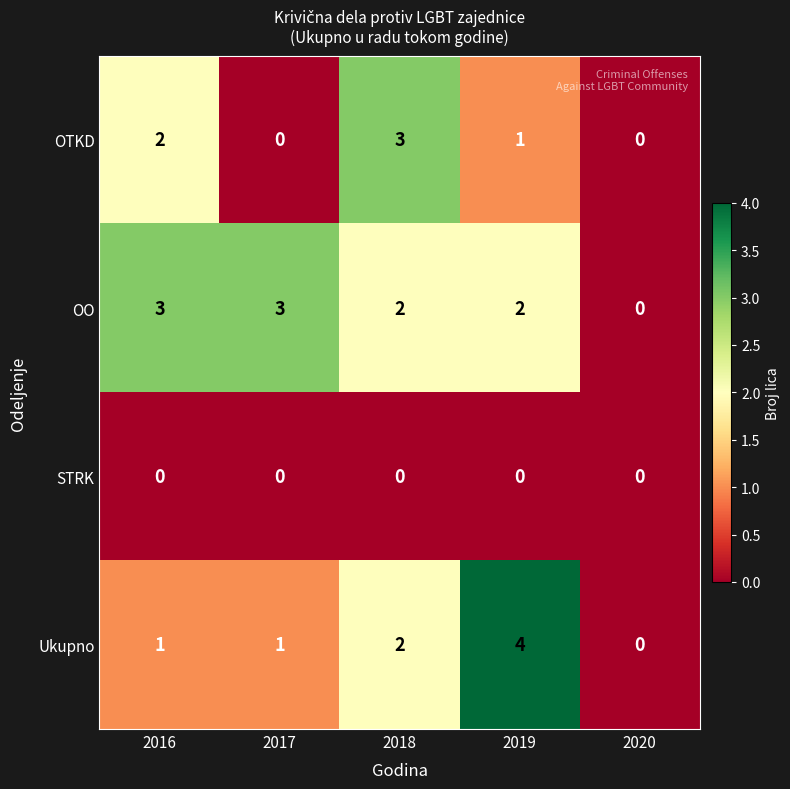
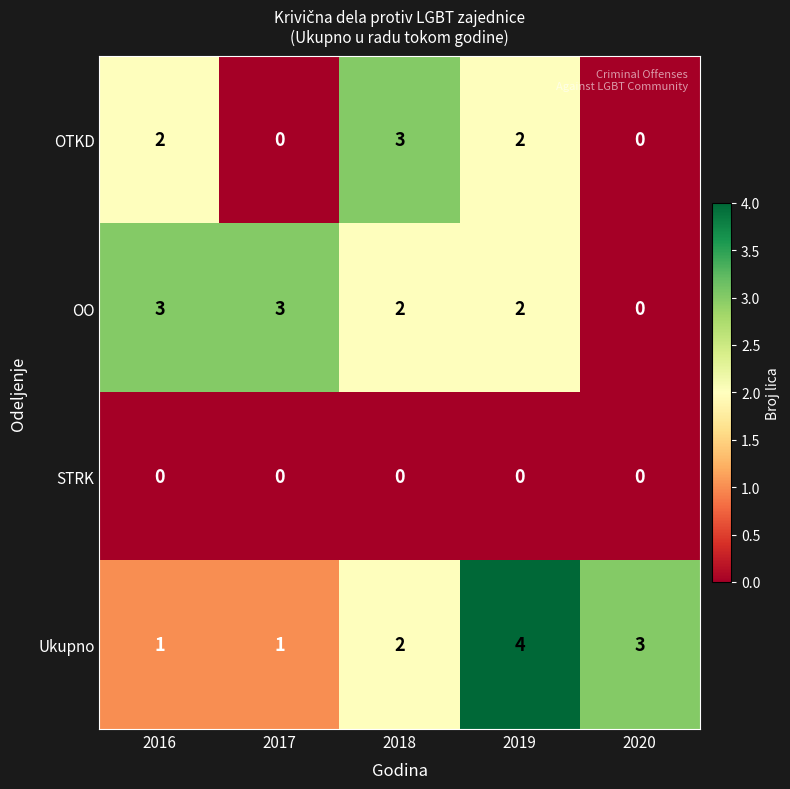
  {
    "OTKD": {
      "2016": 2,
      "2017": 0,
      "2018": 3,
-     "2019": 1
+     "2019": 2
    },
    "OO": {
      "2016": 3,
      "2017": 3,
      "2018": 2,
      "2019": 2,
      "2020": 0
    },
    "STRK": {
      "2016": 0,
      "2017": 0,
      "2018": 0,
      "2019": 0,
      "2020": 0
    },
    "Ukupno": {
      "2016": 1,
      "2017": 1,
      "2018": 2,
      "2019": 4,
-     "2020": 0
+     "2020": 3
    }
  }
